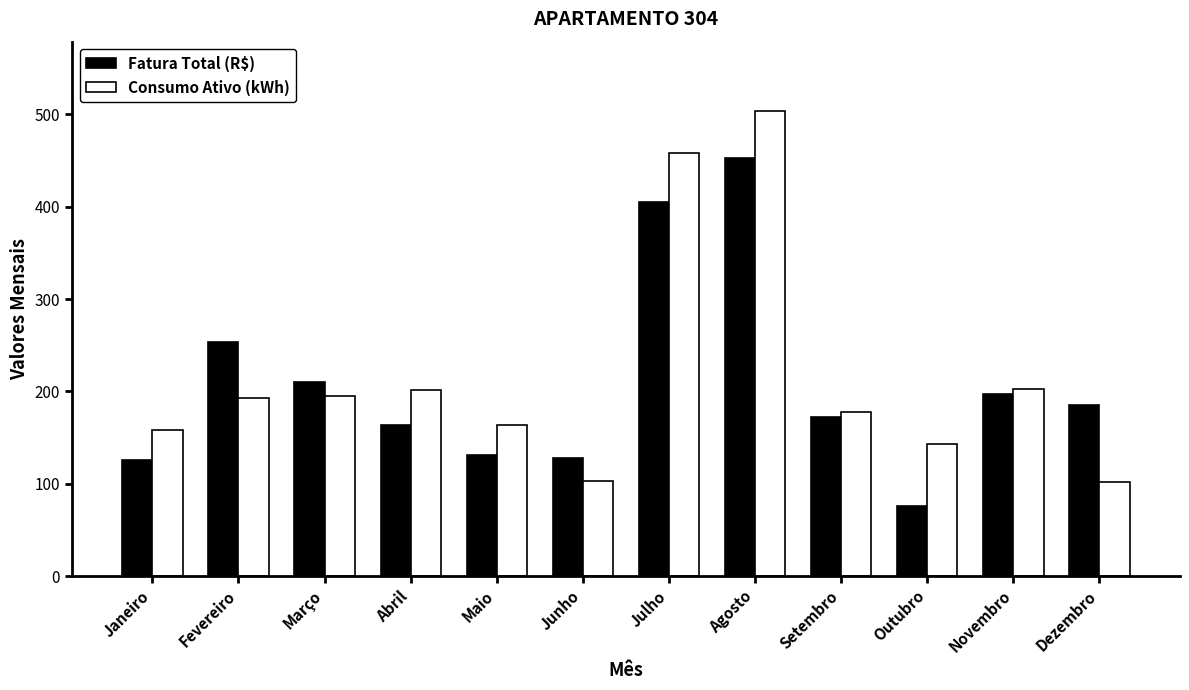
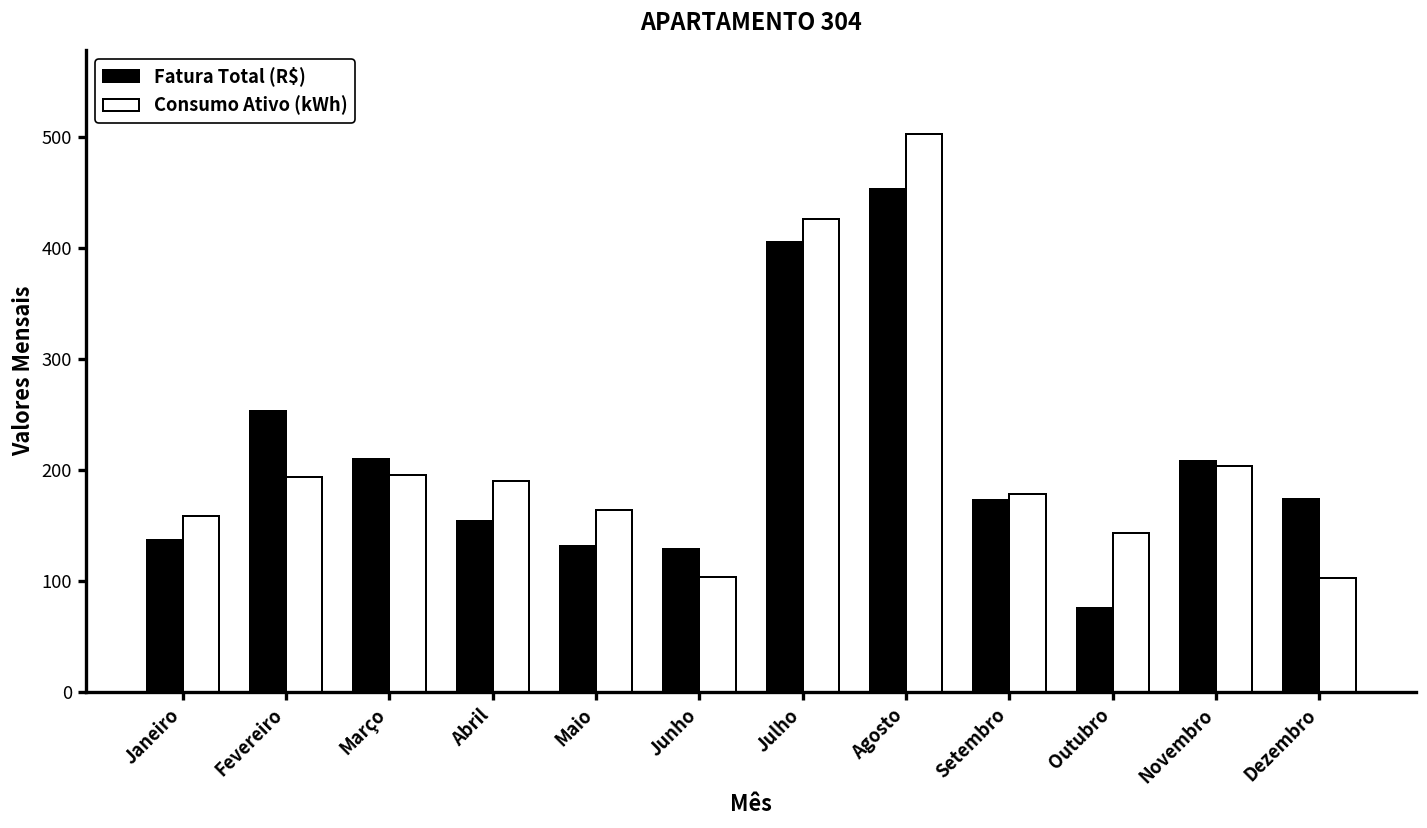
  {
    "Fatura Total (R$)": {
-     "Janeiro": 130,
+     "Janeiro": 140,
      "Fevereiro": 250,
      "Março": 210,
-     "Abril": 160,
+     "Abril": 150,
      "Maio": 130,
      "Junho": 130,
      "Julho": 400,
      "Agosto": 450,
      "Setembro": 170,
      "Outubro": 80,
-     "Novembro": 200,
-     "Dezembro": 190
+     "Novembro": 210,
+     "Dezembro": 170
    },
    "Consumo Ativo (kWh)": {
      "Janeiro": 160,
      "Fevereiro": 190,
      "Março": 200,
-     "Abril": 200,
+     "Abril": 190,
      "Maio": 160,
      "Junho": 100,
-     "Julho": 460,
+     "Julho": 430,
      "Agosto": 500,
      "Setembro": 180,
      "Outubro": 140,
      "Novembro": 200,
      "Dezembro": 100
    }
  }
